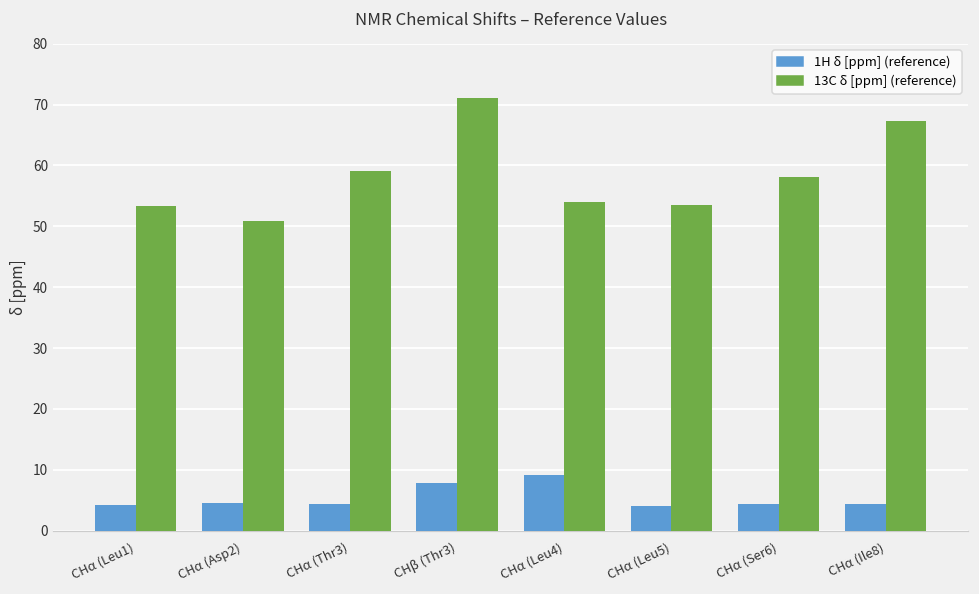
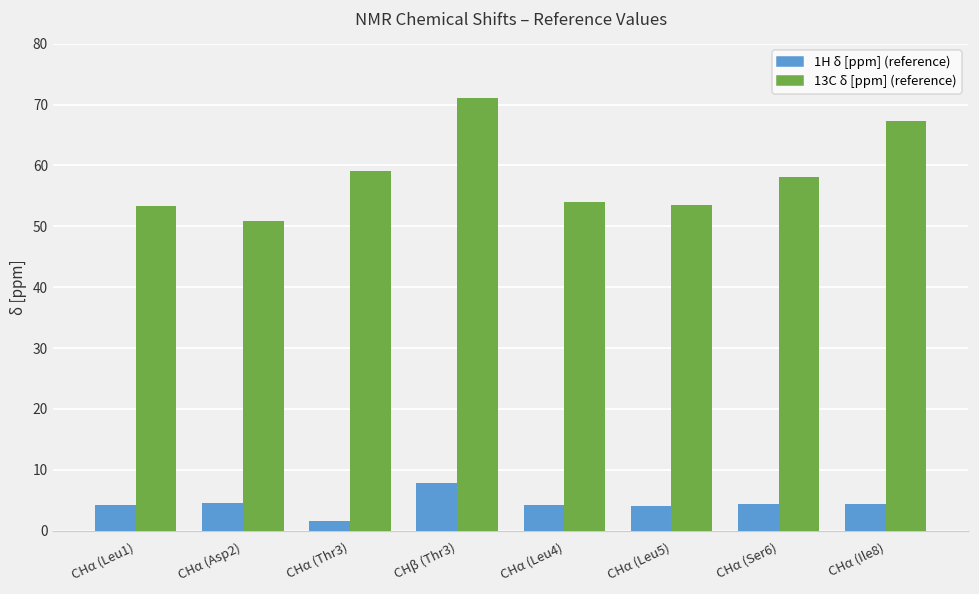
  {
    "1H δ [ppm] (reference)": {
      "CHα (Leu1)": 4,
      "CHα (Asp2)": 5,
-     "CHα (Thr3)": 4,
+     "CHα (Thr3)": 2,
      "CHβ (Thr3)": 8,
-     "CHα (Leu4)": 9,
+     "CHα (Leu4)": 4,
      "CHα (Leu5)": 4,
      "CHα (Ser6)": 4,
      "CHα (Ile8)": 4
    },
    "13C δ [ppm] (reference)": {
      "CHα (Leu1)": 53,
      "CHα (Asp2)": 51,
      "CHα (Thr3)": 59,
      "CHβ (Thr3)": 71,
      "CHα (Leu4)": 54,
      "CHα (Leu5)": 54,
      "CHα (Ser6)": 58,
      "CHα (Ile8)": 67
    }
  }
